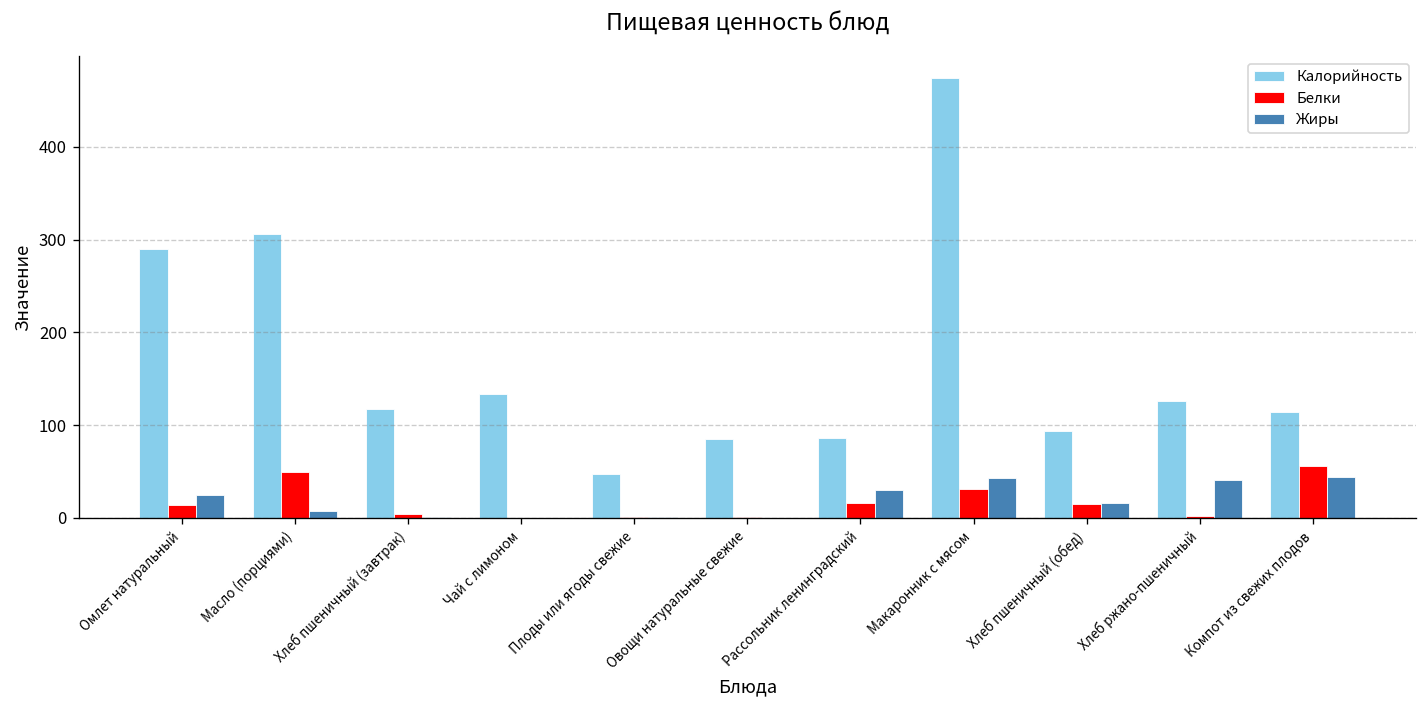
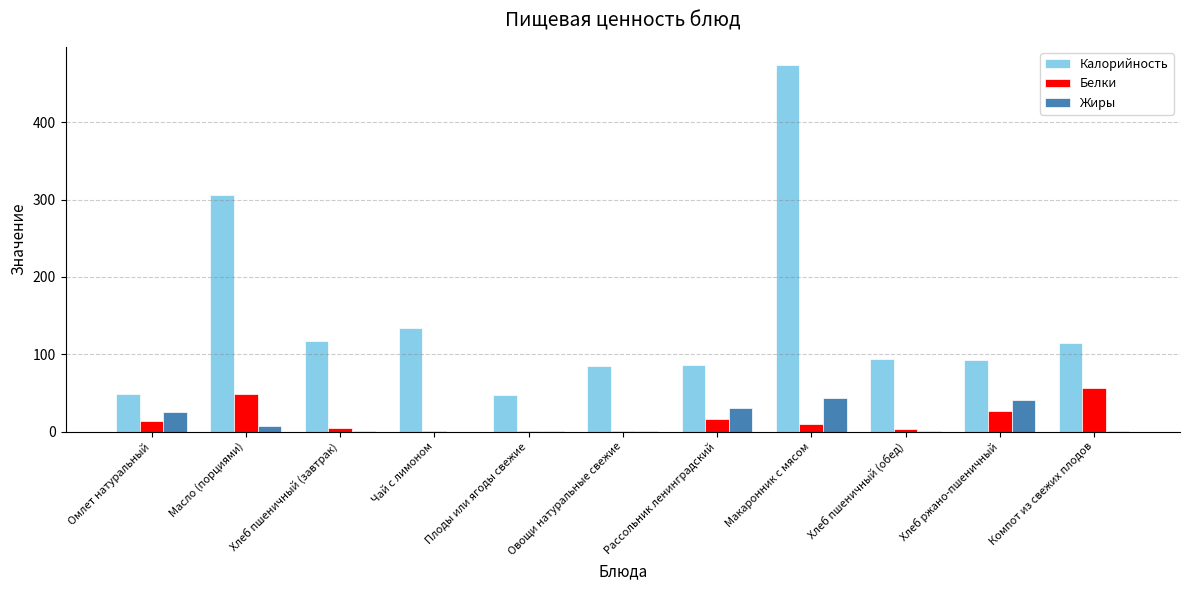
  {
    "Калорийность": {
-     "Омлет натуральный": 290,
+     "Омлет натуральный": 50,
      "Масло (порциями)": 310,
      "Хлеб пшеничный (завтрак)": 120,
      "Чай с лимоном": 130,
      "Плоды или ягоды свежие": 50,
      "Овощи натуральные свежие": 80,
      "Рассольник ленинградский": 90,
      "Макаронник с мясом": 470,
      "Хлеб пшеничный (обед)": 90,
-     "Хлеб ржано-пшеничный": 130,
+     "Хлеб ржано-пшеничный": 90,
      "Компот из свежих плодов": 110
    },
    "Белки": {
      "Омлет натуральный": 10,
      "Масло (порциями)": 50,
      "Хлеб пшеничный (завтрак)": 0,
      "Рассольник ленинградский": 20,
-     "Макаронник с мясом": 30,
-     "Хлеб пшеничный (обед)": 20,
-     "Хлеб ржано-пшеничный": 0,
+     "Макаронник с мясом": 10,
+     "Хлеб пшеничный (обед)": 0,
+     "Хлеб ржано-пшеничный": 30,
      "Компот из свежих плодов": 60
    },
    "Жиры": {
      "Омлет натуральный": 20,
      "Масло (порциями)": 10,
      "Рассольник ленинградский": 30,
      "Макаронник с мясом": 40,
-     "Хлеб пшеничный (обед)": 20,
+     "Хлеб пшеничный (обед)": 0,
      "Хлеб ржано-пшеничный": 40,
-     "Компот из свежих плодов": 40
+     "Компот из свежих плодов": 0
    }
  }
